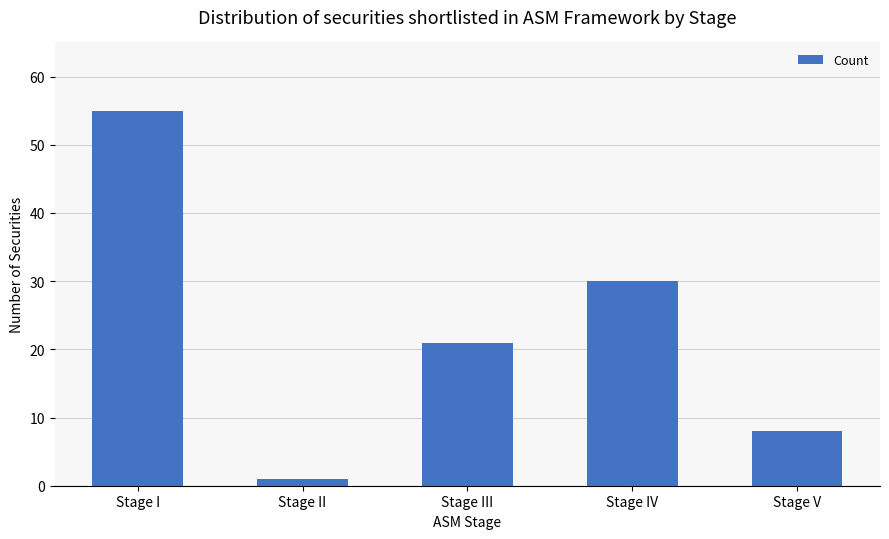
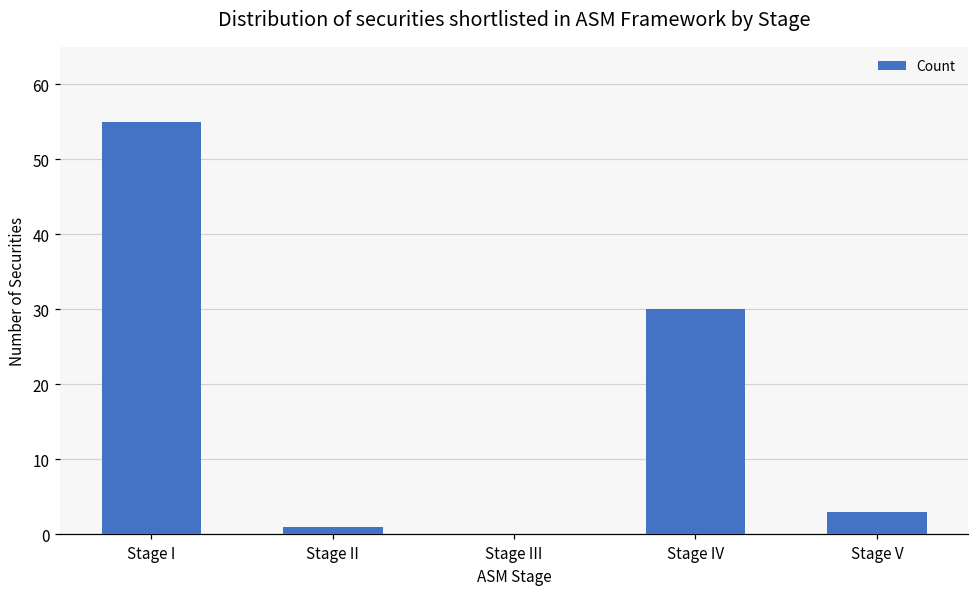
  {
    "Stage I": 55,
    "Stage II": 1,
-   "Stage III": 21,
+   "Stage III": 0,
    "Stage IV": 30,
-   "Stage V": 8
+   "Stage V": 3
  }
